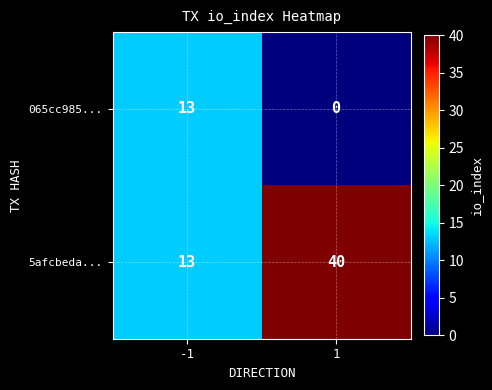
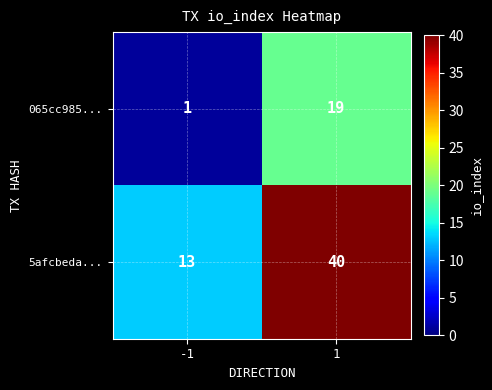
  {
    "065cc985...": {
-     "-1": 13,
-     "1": 0
+     "-1": 1,
+     "1": 19
    }
  }
